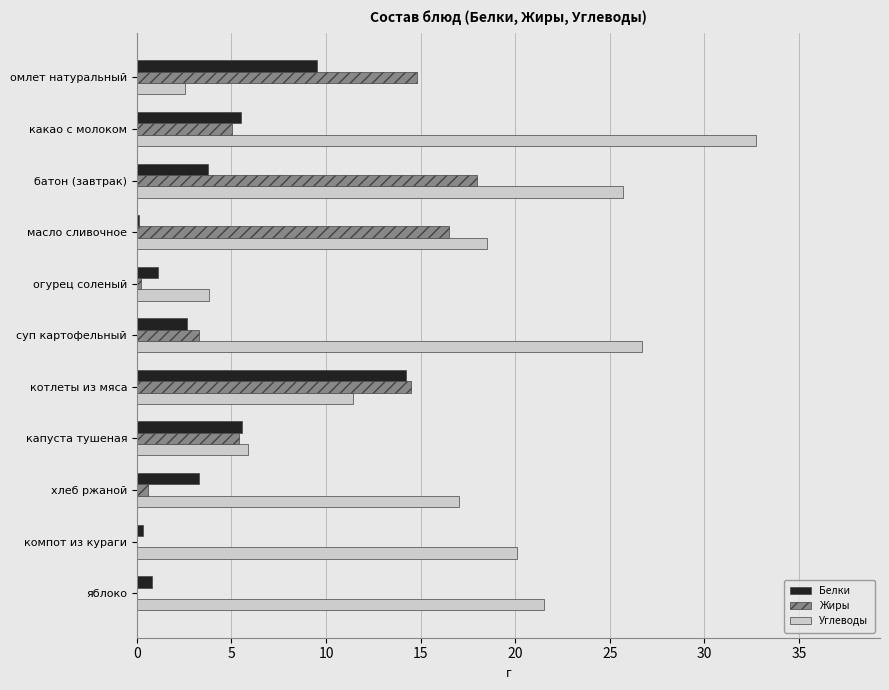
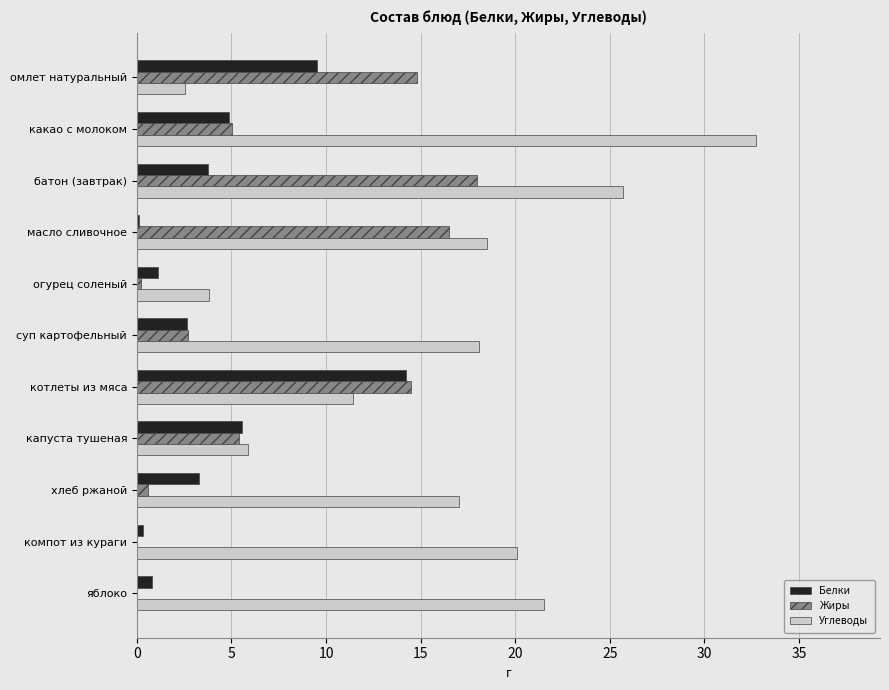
  {
    "Белки": {
      "омлет натуральный": 9.5,
-     "какао с молоком": 5.5,
+     "какао с молоком": 4.9,
      "батон (завтрак)": 3.8,
      "огурец соленый": 1.1,
      "суп картофельный": 2.6,
      "котлеты из мяса": 14.2,
      "капуста тушеная": 5.6,
      "хлеб ржаной": 3.3,
      "компот из кураги": 0.3,
      "яблоко": 0.8
    },
    "Жиры": {
      "омлет натуральный": 14.8,
      "какао с молоком": 5.0,
      "батон (завтрак)": 18.0,
      "масло сливочное": 16.5,
      "огурец соленый": 0.2,
-     "суп картофельный": 3.3,
+     "суп картофельный": 2.7,
      "котлеты из мяса": 14.5,
      "капуста тушеная": 5.4,
      "хлеб ржаной": 0.6,
      "компот из кураги": 0.0,
      "яблоко": 0.0
    },
    "Углеводы": {
      "омлет натуральный": 2.6,
      "какао с молоком": 32.7,
      "батон (завтрак)": 25.7,
      "масло сливочное": 18.5,
      "огурец соленый": 3.8,
-     "суп картофельный": 26.7,
+     "суп картофельный": 18.1,
      "котлеты из мяса": 11.4,
      "капуста тушеная": 5.9,
      "хлеб ржаной": 17.0,
      "компот из кураги": 20.1,
      "яблоко": 21.5
    }
  }
